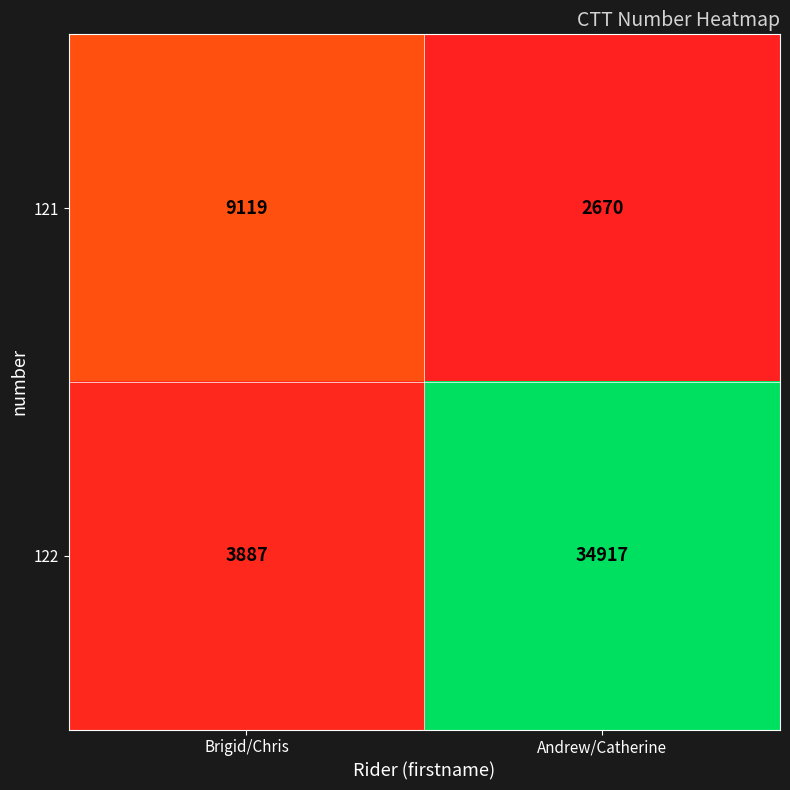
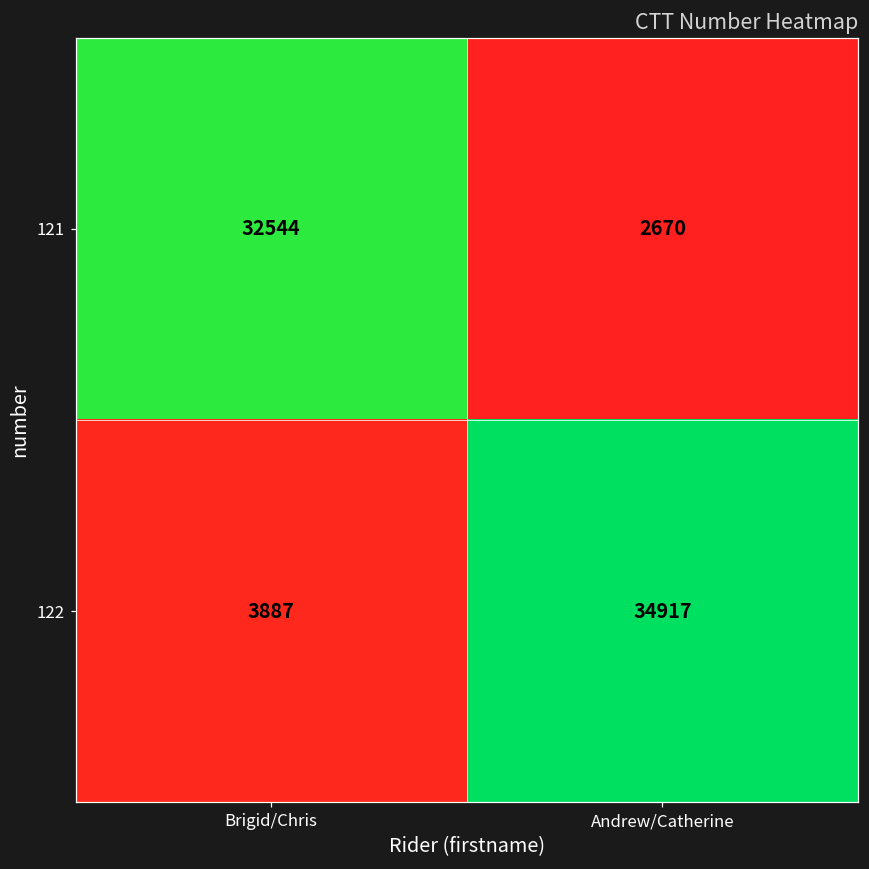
  {
    "121": {
-     "Brigid/Chris": 9119,
+     "Brigid/Chris": 32544,
      "Andrew/Catherine": 2670
    },
    "122": {
      "Brigid/Chris": 3887,
      "Andrew/Catherine": 34917
    }
  }
